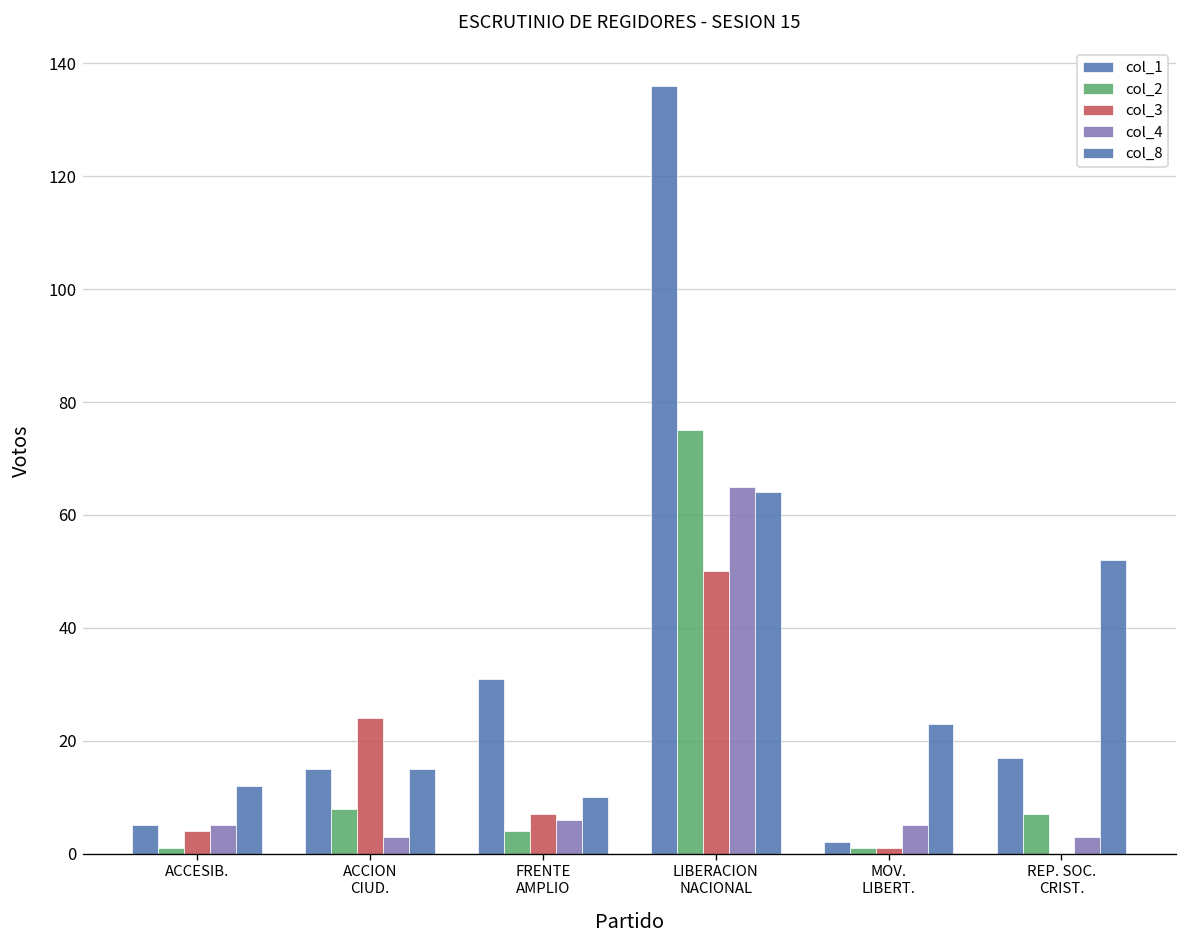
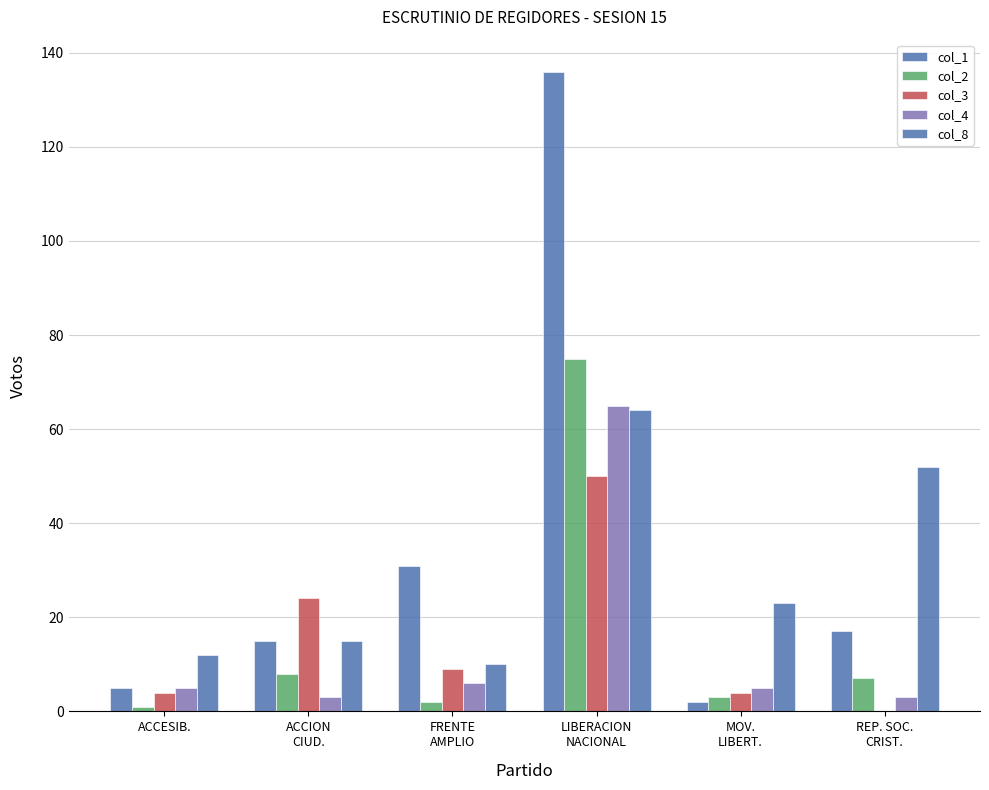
  {
    "col_2": {
      "ACCESIB.": 1,
      "ACCION CIUD.": 8,
-     "FRENTE AMPLIO": 4,
+     "FRENTE AMPLIO": 2,
      "LIBERACION NACIONAL": 75,
-     "MOV. LIBERT.": 1,
+     "MOV. LIBERT.": 3,
      "REP. SOC. CRIST.": 7
    },
    "col_3": {
      "ACCESIB.": 4,
      "ACCION CIUD.": 24,
-     "FRENTE AMPLIO": 7,
+     "FRENTE AMPLIO": 9,
      "LIBERACION NACIONAL": 50,
-     "MOV. LIBERT.": 1,
+     "MOV. LIBERT.": 4,
      "REP. SOC. CRIST.": 0
    }
  }
